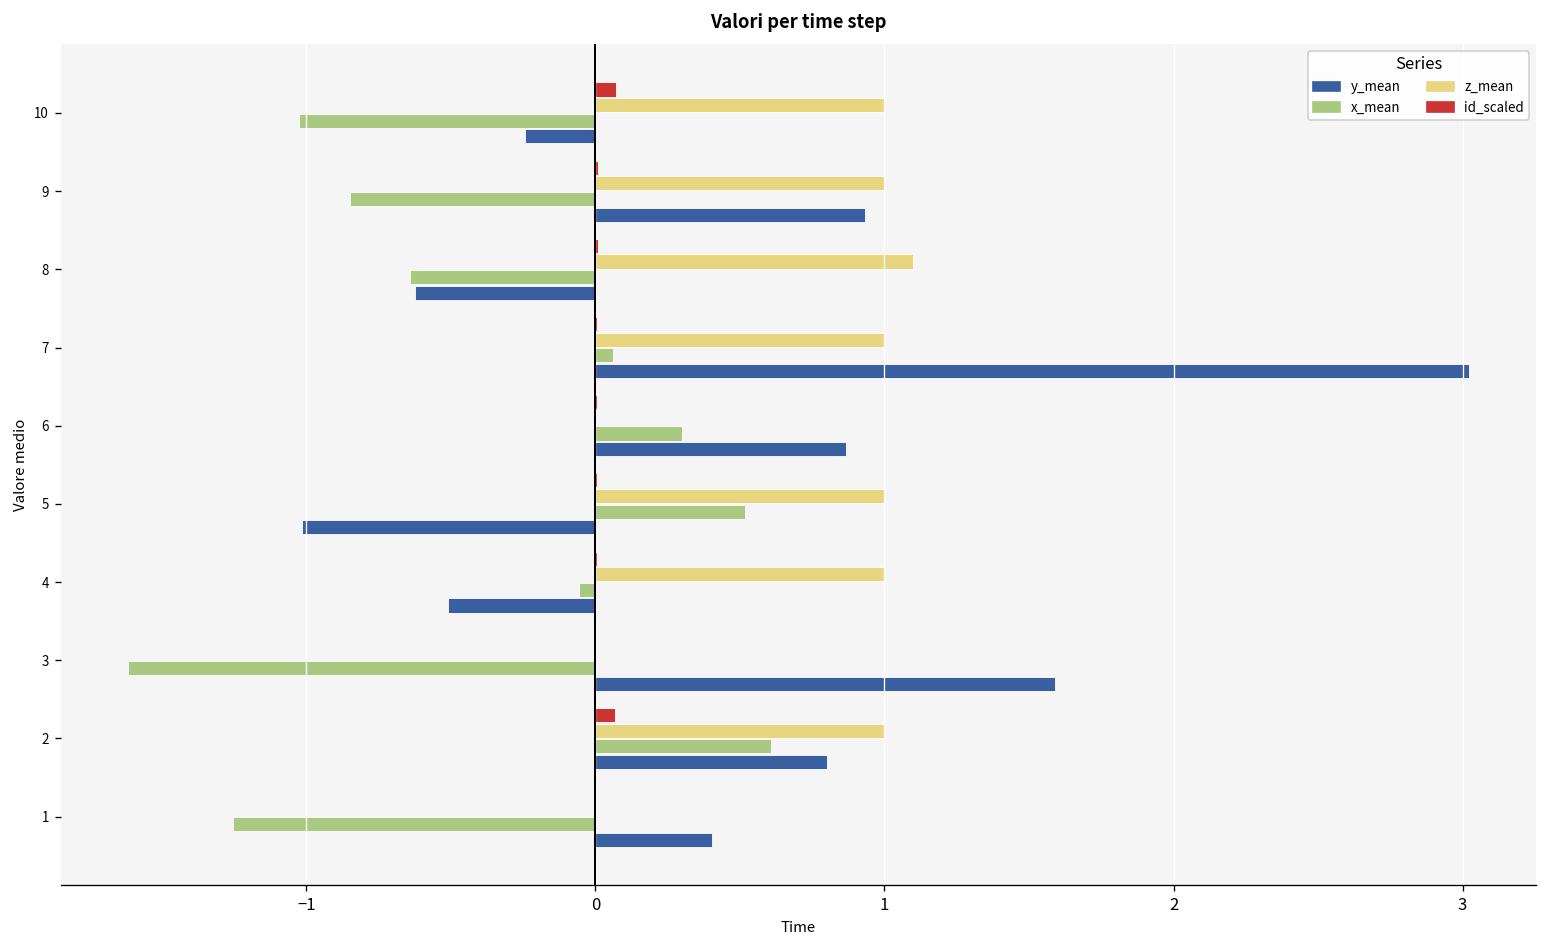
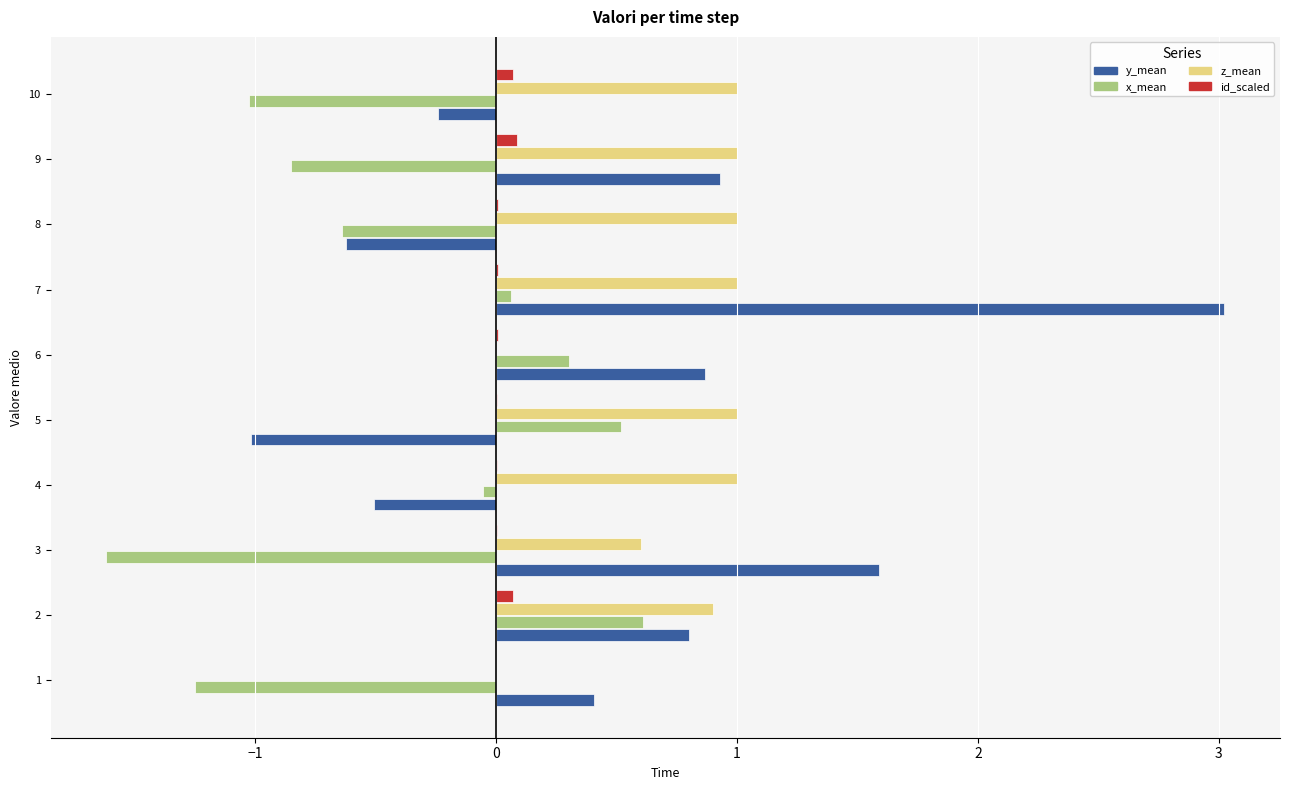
  {
    "y_mean": {
      "10": -0.24,
      "9": 0.93,
      "8": -0.63,
      "7": 3.02,
      "6": 0.87,
      "5": -1.02,
      "4": -0.51,
      "3": 1.59,
      "2": 0.80,
      "1": 0.41
    },
    "x_mean": {
      "10": -1.02,
      "9": -0.85,
      "8": -0.64,
      "7": 0.06,
      "6": 0.30,
      "5": 0.52,
      "4": -0.06,
      "3": -1.62,
      "2": 0.61,
      "1": -1.25
    },
    "z_mean": {
      "10": 1.0,
      "9": 1.0,
-     "8": 1.1,
+     "8": 1.0,
      "7": 1.0,
      "6": 0.0,
      "5": 1.0,
      "4": 1.0,
-     "3": 0.0,
-     "2": 1.0,
+     "3": 0.6,
+     "2": 0.9,
      "1": 0.0
    },
    "id_scaled": {
      "10": 0.07,
-     "9": 0.01,
+     "9": 0.09,
      "2": 0.07
    }
  }
